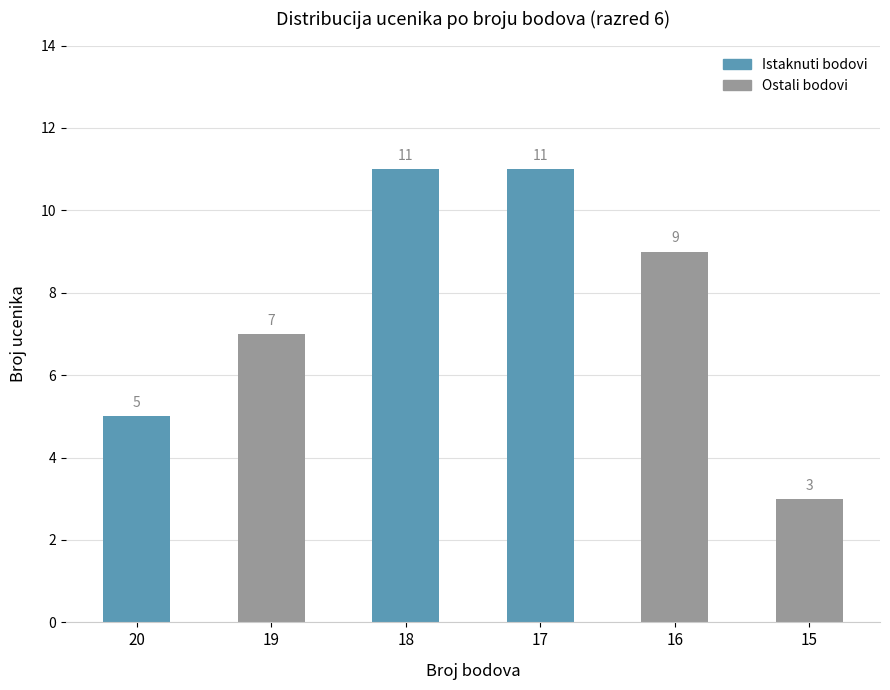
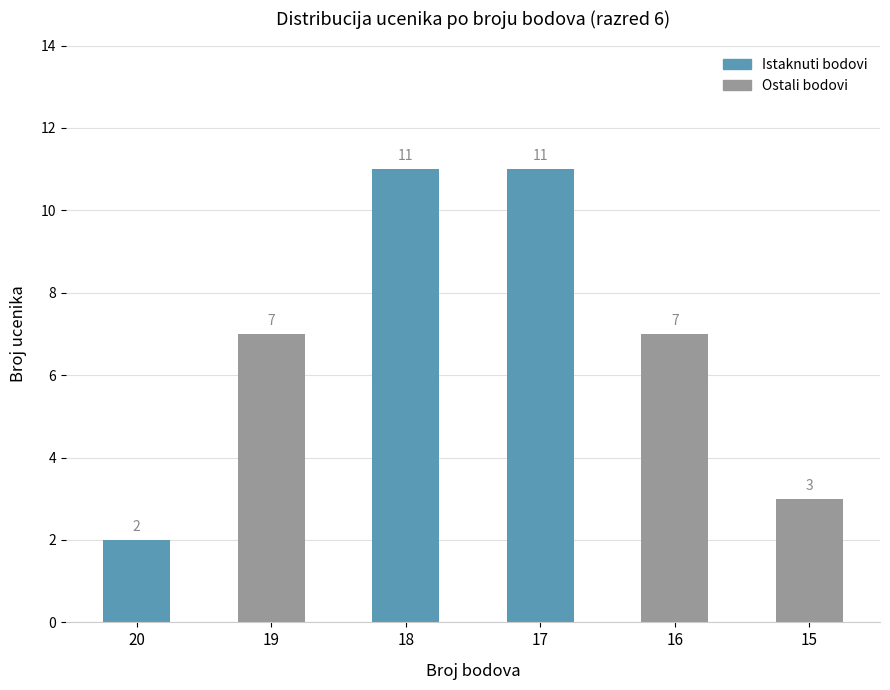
  {
-   "20": 5,
+   "20": 2,
    "19": 7,
    "18": 11,
    "17": 11,
-   "16": 9,
+   "16": 7,
    "15": 3
  }
